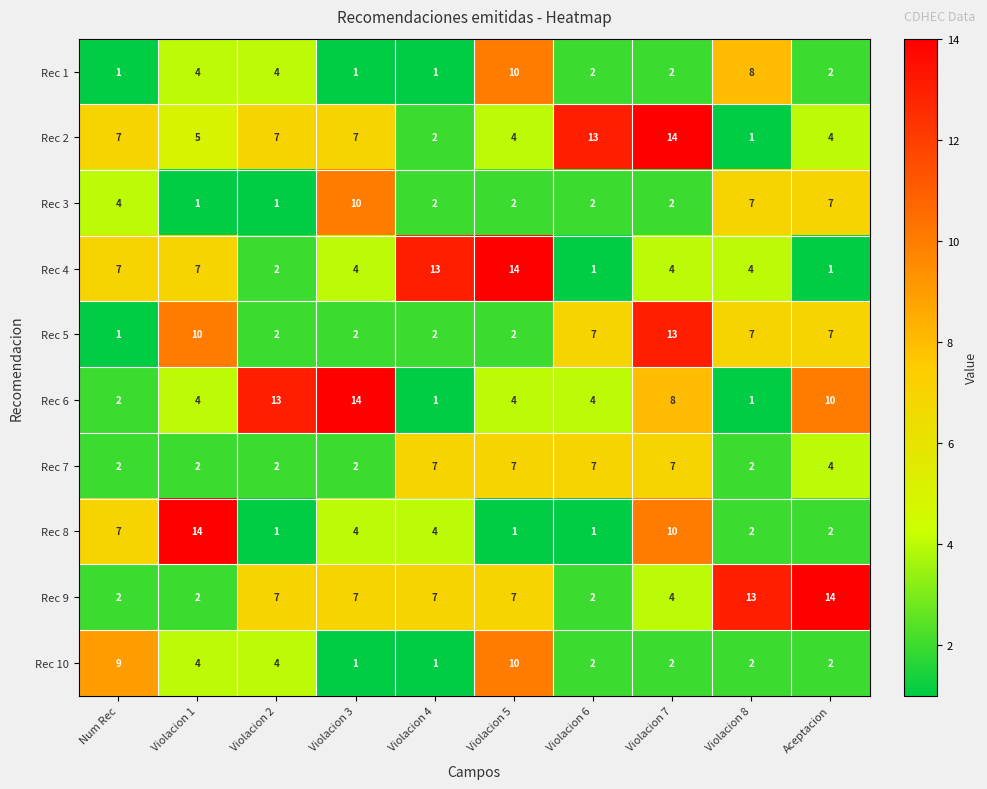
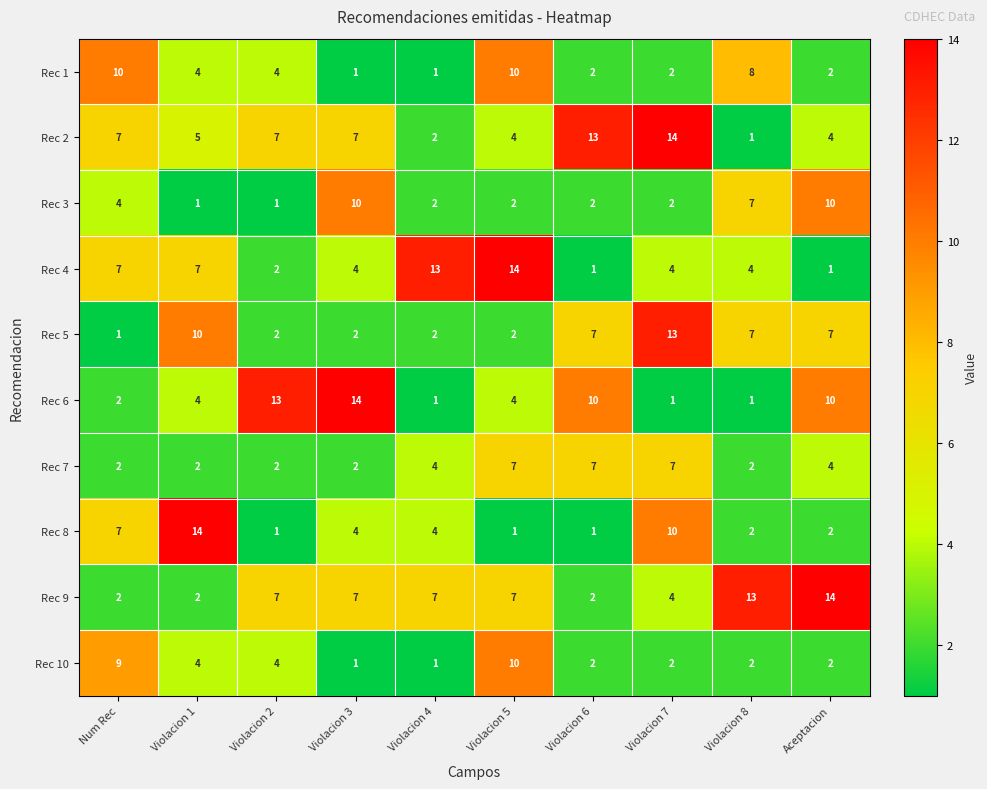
  {
    "Rec 1": {
-     "Num Rec": 1,
+     "Num Rec": 10,
      "Violacion 1": 4,
      "Violacion 2": 4,
      "Violacion 3": 1,
      "Violacion 4": 1,
      "Violacion 5": 10,
      "Violacion 6": 2,
      "Violacion 7": 2,
      "Violacion 8": 8,
      "Aceptacion": 2
    },
    "Rec 2": {
      "Num Rec": 7,
      "Violacion 1": 5,
      "Violacion 2": 7,
      "Violacion 3": 7,
      "Violacion 4": 2,
      "Violacion 5": 4,
      "Violacion 6": 13,
      "Violacion 7": 14,
      "Violacion 8": 1,
      "Aceptacion": 4
    },
    "Rec 3": {
      "Num Rec": 4,
      "Violacion 1": 1,
      "Violacion 2": 1,
      "Violacion 3": 10,
      "Violacion 4": 2,
      "Violacion 5": 2,
      "Violacion 6": 2,
      "Violacion 7": 2,
      "Violacion 8": 7,
-     "Aceptacion": 7
+     "Aceptacion": 10
    },
    "Rec 4": {
      "Num Rec": 7,
      "Violacion 1": 7,
      "Violacion 2": 2,
      "Violacion 3": 4,
      "Violacion 4": 13,
      "Violacion 5": 14,
      "Violacion 6": 1,
      "Violacion 7": 4,
      "Violacion 8": 4,
      "Aceptacion": 1
    },
    "Rec 5": {
      "Num Rec": 1,
      "Violacion 1": 10,
      "Violacion 2": 2,
      "Violacion 3": 2,
      "Violacion 4": 2,
      "Violacion 5": 2,
      "Violacion 6": 7,
      "Violacion 7": 13,
      "Violacion 8": 7,
      "Aceptacion": 7
    },
    "Rec 6": {
      "Num Rec": 2,
      "Violacion 1": 4,
      "Violacion 2": 13,
      "Violacion 3": 14,
      "Violacion 4": 1,
      "Violacion 5": 4,
-     "Violacion 6": 4,
-     "Violacion 7": 8,
+     "Violacion 6": 10,
+     "Violacion 7": 1,
      "Violacion 8": 1,
      "Aceptacion": 10
    },
    "Rec 7": {
      "Num Rec": 2,
      "Violacion 1": 2,
      "Violacion 2": 2,
      "Violacion 3": 2,
-     "Violacion 4": 7,
+     "Violacion 4": 4,
      "Violacion 5": 7,
      "Violacion 6": 7,
      "Violacion 7": 7,
      "Violacion 8": 2,
      "Aceptacion": 4
    },
    "Rec 8": {
      "Num Rec": 7,
      "Violacion 1": 14,
      "Violacion 2": 1,
      "Violacion 3": 4,
      "Violacion 4": 4,
      "Violacion 5": 1,
      "Violacion 6": 1,
      "Violacion 7": 10,
      "Violacion 8": 2,
      "Aceptacion": 2
    },
    "Rec 9": {
      "Num Rec": 2,
      "Violacion 1": 2,
      "Violacion 2": 7,
      "Violacion 3": 7,
      "Violacion 4": 7,
      "Violacion 5": 7,
      "Violacion 6": 2,
      "Violacion 7": 4,
      "Violacion 8": 13,
      "Aceptacion": 14
    },
    "Rec 10": {
      "Num Rec": 9,
      "Violacion 1": 4,
      "Violacion 2": 4,
      "Violacion 3": 1,
      "Violacion 4": 1,
      "Violacion 5": 10,
      "Violacion 6": 2,
      "Violacion 7": 2,
      "Violacion 8": 2,
      "Aceptacion": 2
    }
  }
